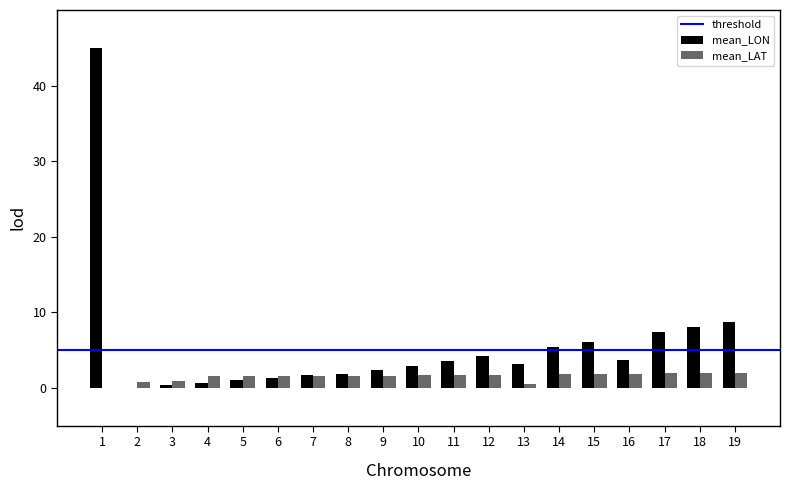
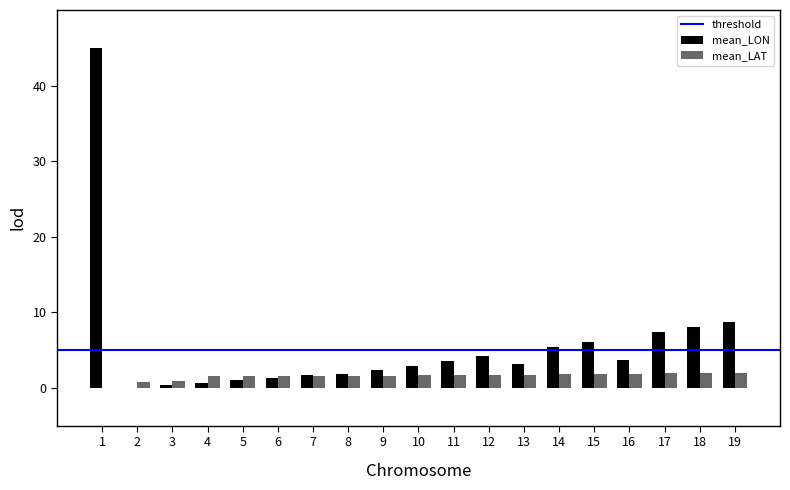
  {
    "mean_LON": {
      "1": 45,
      "2": 0,
      "4": 1,
      "5": 1,
      "6": 1,
      "7": 2,
      "8": 2,
      "9": 2,
      "10": 3,
      "11": 4,
      "12": 4,
      "13": 3,
      "14": 5,
      "15": 6,
      "16": 4,
      "17": 7,
      "18": 8,
      "19": 9
    },
    "mean_LAT": {
      "1": 0,
      "2": 1,
      "3": 1,
      "4": 2,
      "5": 2,
      "6": 2,
      "7": 2,
      "8": 2,
      "9": 2,
      "10": 2,
      "11": 2,
      "12": 2,
-     "13": 1,
+     "13": 2,
      "14": 2,
      "15": 2,
      "16": 2,
      "17": 2,
      "18": 2,
      "19": 2
    }
  }
